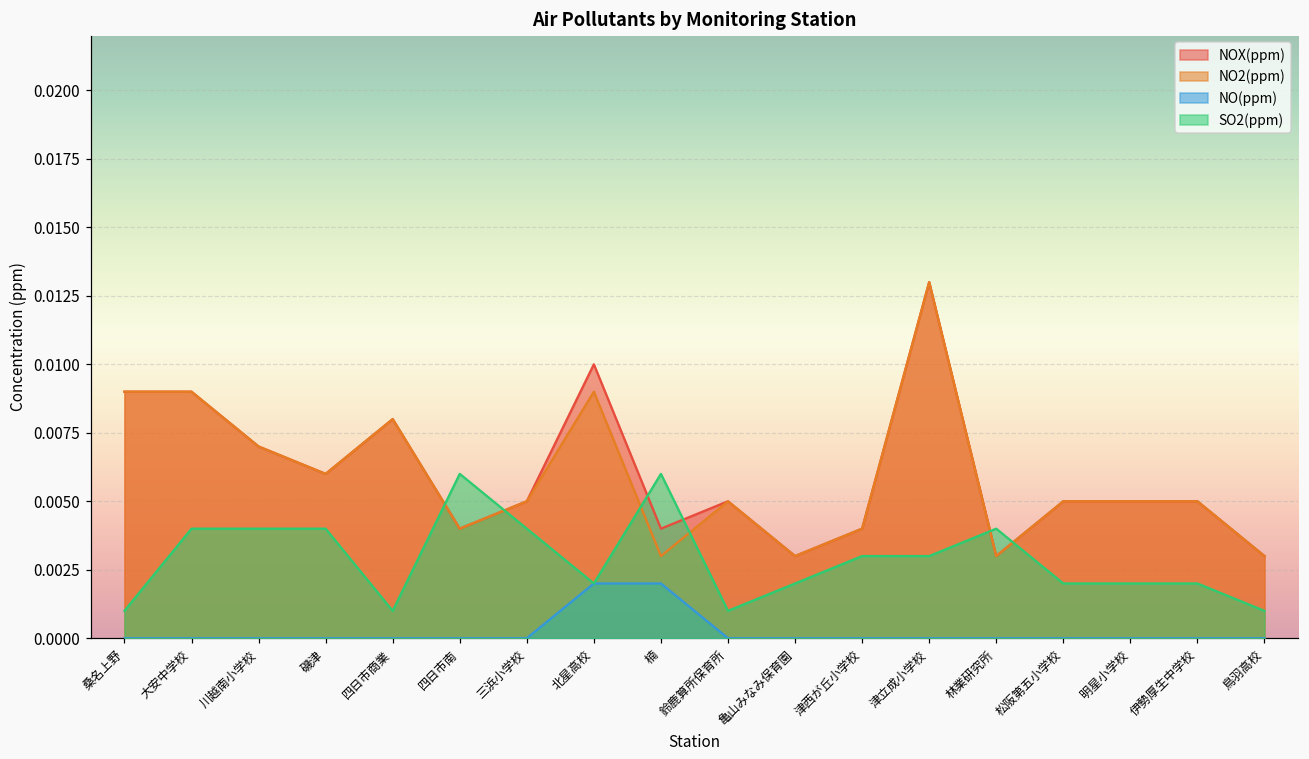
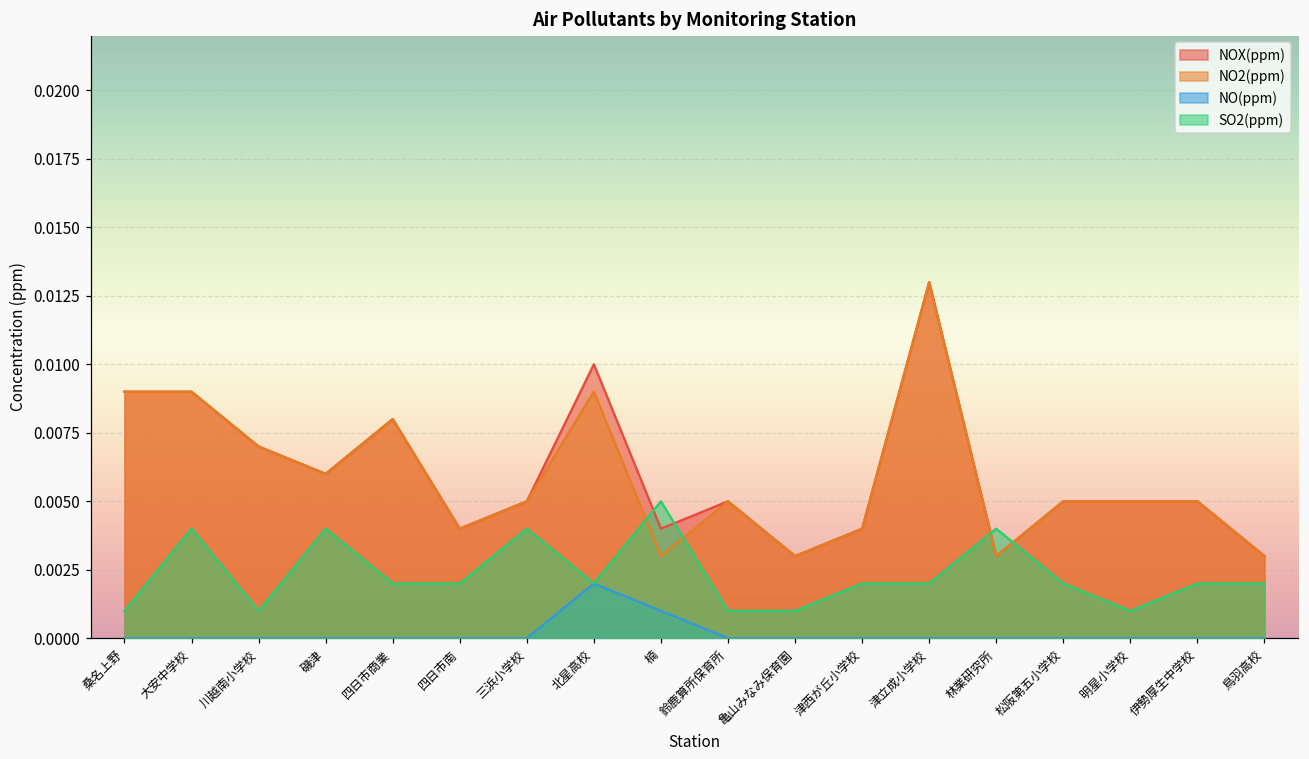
  {
    "NO(ppm)": {
      "桑名上野": 0.000,
      "大安中学校": 0.000,
      "川越南小学校": 0.000,
      "磯津": 0.000,
      "四日市商業": 0.000,
      "四日市南": 0.000,
      "三浜小学校": 0.000,
-     "楠": 0.002,
+     "楠": 0.001,
      "鈴鹿算所保育所": 0.000,
      "亀山みなみ保育園": 0.000,
      "津西が丘小学校": 0.000,
      "津立成小学校": 0.000,
      "林業研究所": 0.000,
      "松阪第五小学校": 0.000,
      "明星小学校": 0.000,
      "伊勢厚生中学校": 0.000,
      "鳥羽高校": 0.000
    },
    "SO2(ppm)": {
      "桑名上野": 0.001,
      "大安中学校": 0.004,
-     "川越南小学校": 0.004,
+     "川越南小学校": 0.001,
      "磯津": 0.004,
-     "四日市商業": 0.001,
-     "四日市南": 0.006,
+     "四日市商業": 0.002,
+     "四日市南": 0.002,
      "三浜小学校": 0.004,
-     "楠": 0.006,
+     "楠": 0.005,
      "鈴鹿算所保育所": 0.001,
-     "亀山みなみ保育園": 0.002,
-     "津西が丘小学校": 0.003,
-     "津立成小学校": 0.003,
+     "亀山みなみ保育園": 0.001,
+     "津西が丘小学校": 0.002,
+     "津立成小学校": 0.002,
      "林業研究所": 0.004,
      "松阪第五小学校": 0.002,
-     "明星小学校": 0.002,
+     "明星小学校": 0.001,
      "伊勢厚生中学校": 0.002,
-     "鳥羽高校": 0.001
+     "鳥羽高校": 0.002
    }
  }
